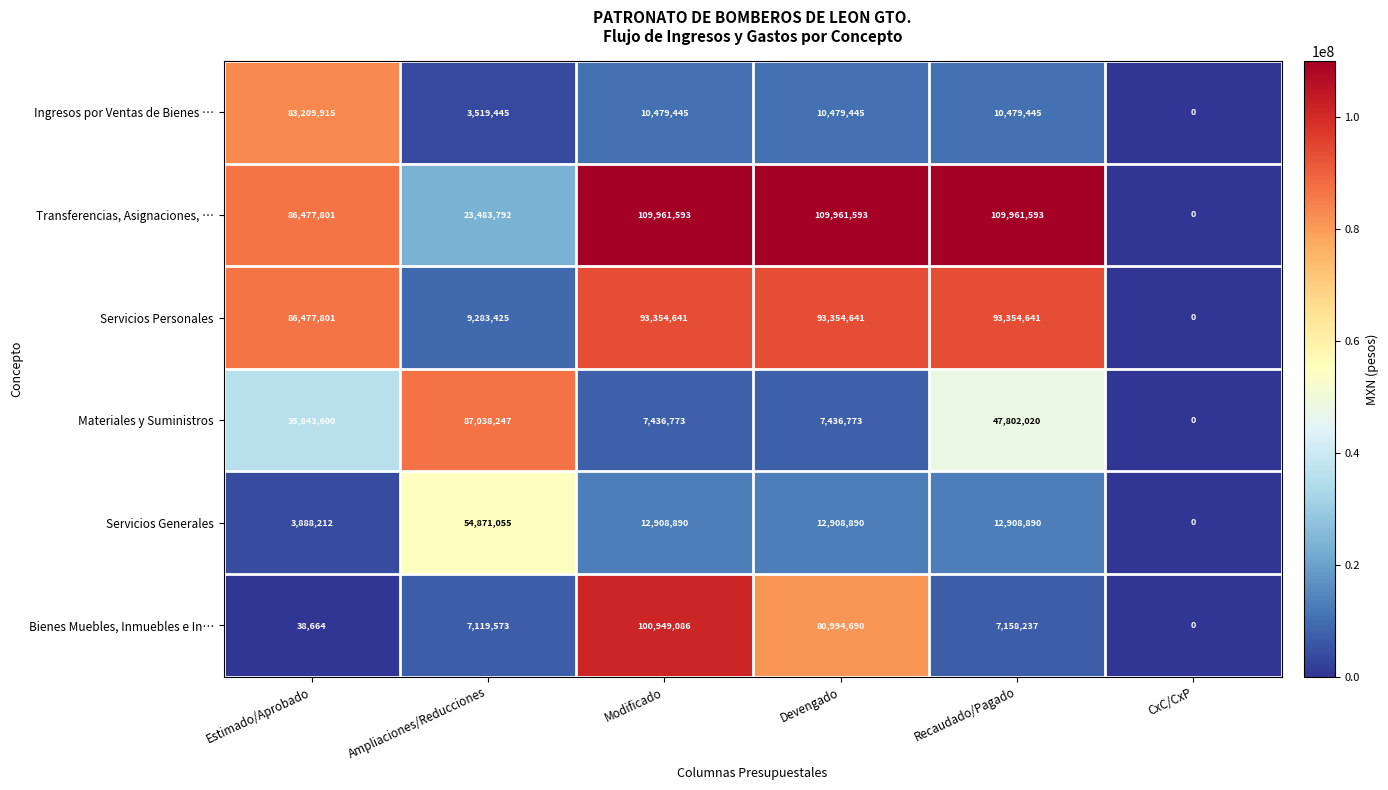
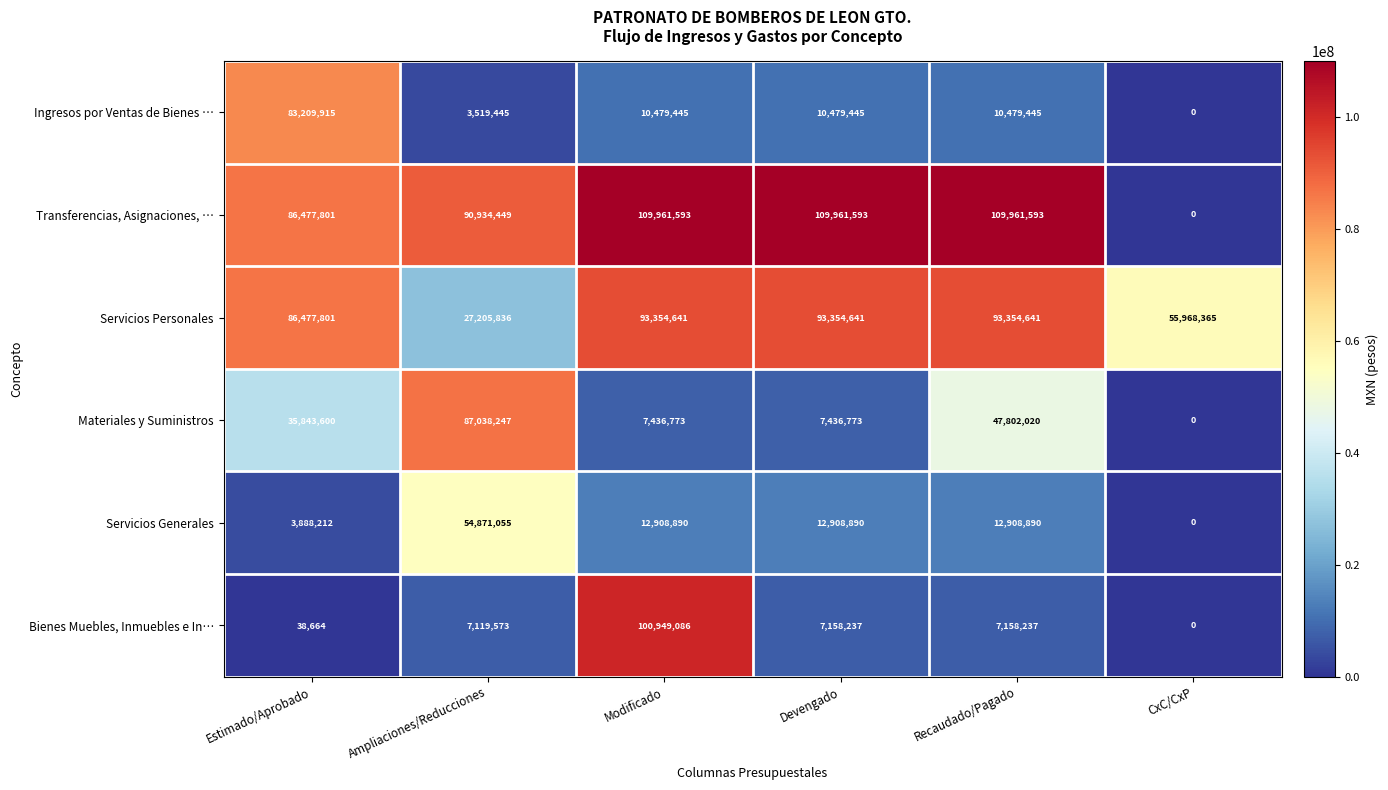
  {
    "Ingresos por Ventas de Bienes …": {
      "Estimado/Aprobado": "83,209,915",
      "Ampliaciones/Reducciones": "3,519,445",
      "Modificado": "10,479,445",
      "Devengado": "10,479,445",
      "Recaudado/Pagado": "10,479,445",
      "CxC/CxP": "0"
    },
    "Transferencias, Asignaciones, …": {
      "Estimado/Aprobado": "86,477,801",
-     "Ampliaciones/Reducciones": "23,483,792",
+     "Ampliaciones/Reducciones": "90,934,449",
      "Modificado": "109,961,593",
      "Devengado": "109,961,593",
      "Recaudado/Pagado": "109,961,593",
      "CxC/CxP": "0"
    },
    "Servicios Personales": {
      "Estimado/Aprobado": "86,477,801",
-     "Ampliaciones/Reducciones": "9,283,425",
+     "Ampliaciones/Reducciones": "27,205,836",
      "Modificado": "93,354,641",
      "Devengado": "93,354,641",
      "Recaudado/Pagado": "93,354,641",
-     "CxC/CxP": "0"
+     "CxC/CxP": "55,968,365"
    },
    "Materiales y Suministros": {
      "Estimado/Aprobado": "35,843,600",
      "Ampliaciones/Reducciones": "87,038,247",
      "Modificado": "7,436,773",
      "Devengado": "7,436,773",
      "Recaudado/Pagado": "47,802,020",
      "CxC/CxP": "0"
    },
    "Servicios Generales": {
      "Estimado/Aprobado": "3,888,212",
      "Ampliaciones/Reducciones": "54,871,055",
      "Modificado": "12,908,890",
      "Devengado": "12,908,890",
      "Recaudado/Pagado": "12,908,890",
      "CxC/CxP": "0"
    },
    "Bienes Muebles, Inmuebles e In…": {
      "Estimado/Aprobado": "38,664",
      "Ampliaciones/Reducciones": "7,119,573",
      "Modificado": "100,949,086",
-     "Devengado": "80,994,690",
+     "Devengado": "7,158,237",
      "Recaudado/Pagado": "7,158,237",
      "CxC/CxP": "0"
    }
  }
